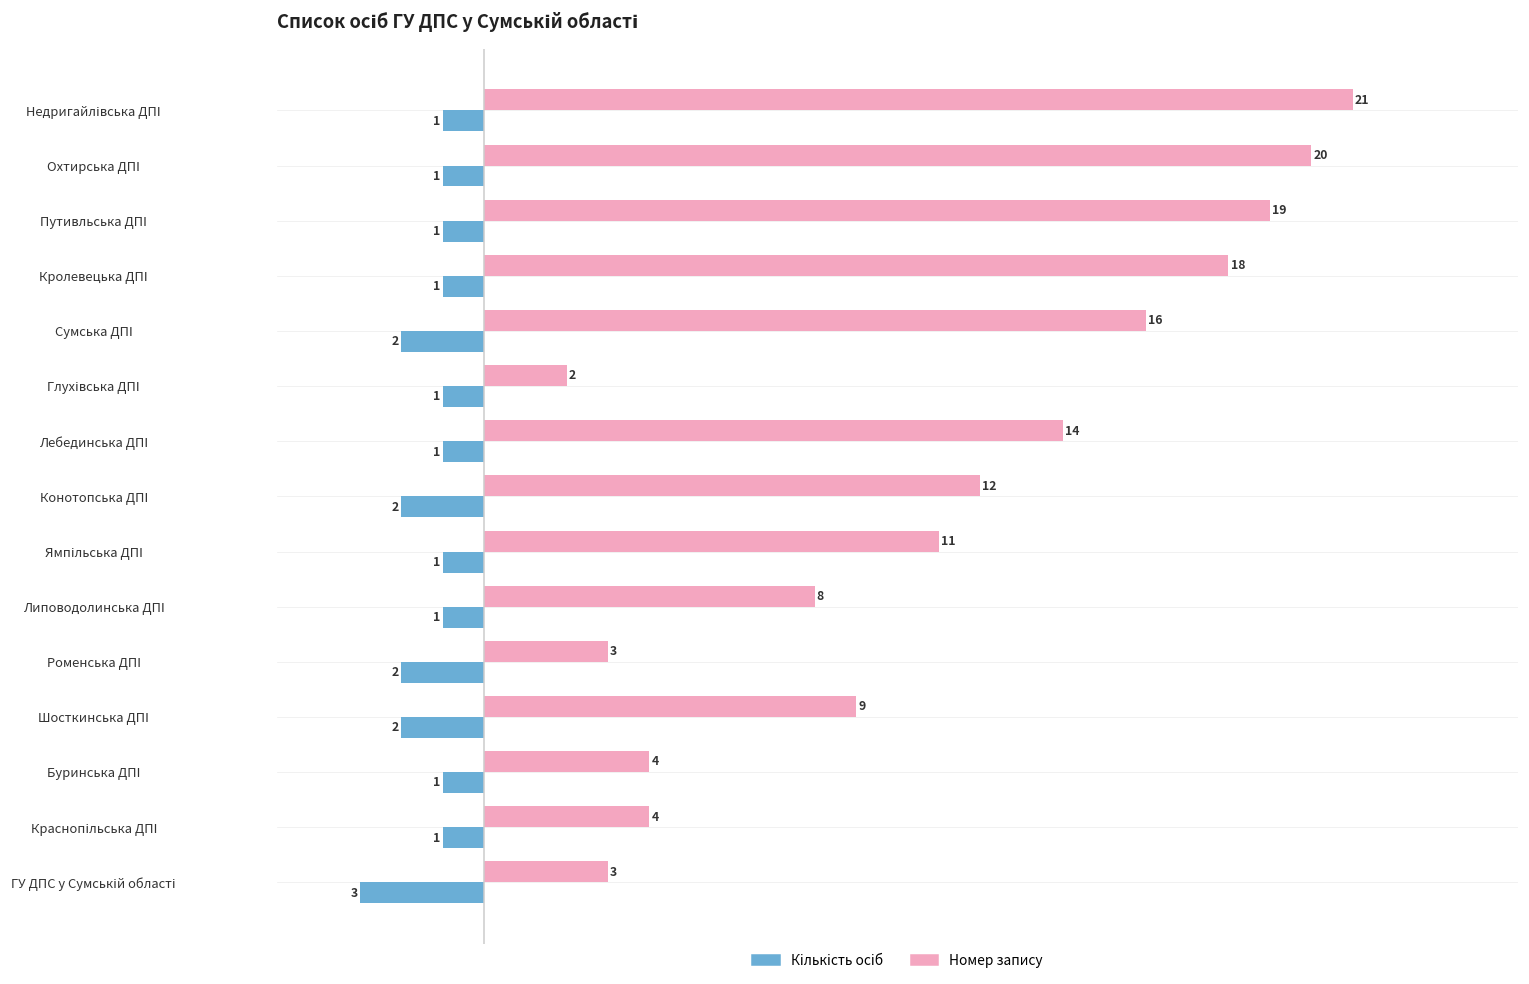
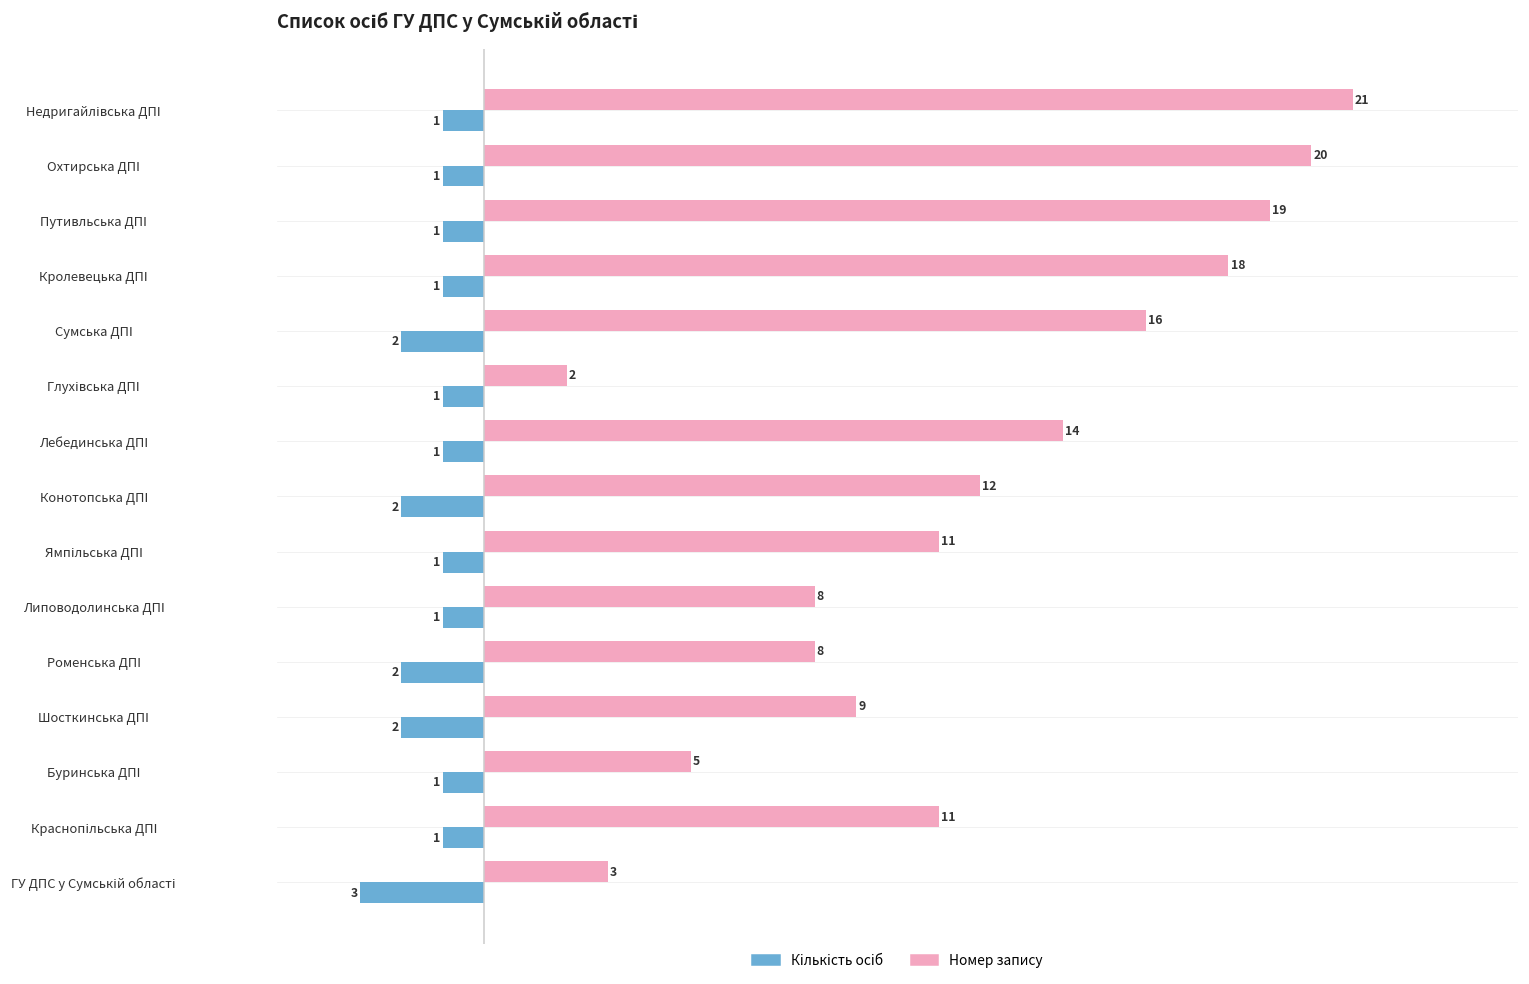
  {
    "Номер запису": {
      "Недригайлівська ДПІ": 21,
      "Охтирська ДПІ": 20,
      "Путивльська ДПІ": 19,
      "Кролевецька ДПІ": 18,
      "Сумська ДПІ": 16,
      "Глухівська ДПІ": 2,
      "Лебединська ДПІ": 14,
      "Конотопська ДПІ": 12,
      "Ямпільська ДПІ": 11,
      "Липоводолинська ДПІ": 8,
-     "Роменська ДПІ": 3,
+     "Роменська ДПІ": 8,
      "Шосткинська ДПІ": 9,
-     "Буринська ДПІ": 4,
-     "Краснопільська ДПІ": 4,
+     "Буринська ДПІ": 5,
+     "Краснопільська ДПІ": 11,
      "ГУ ДПС у Сумській області": 3
    }
  }
